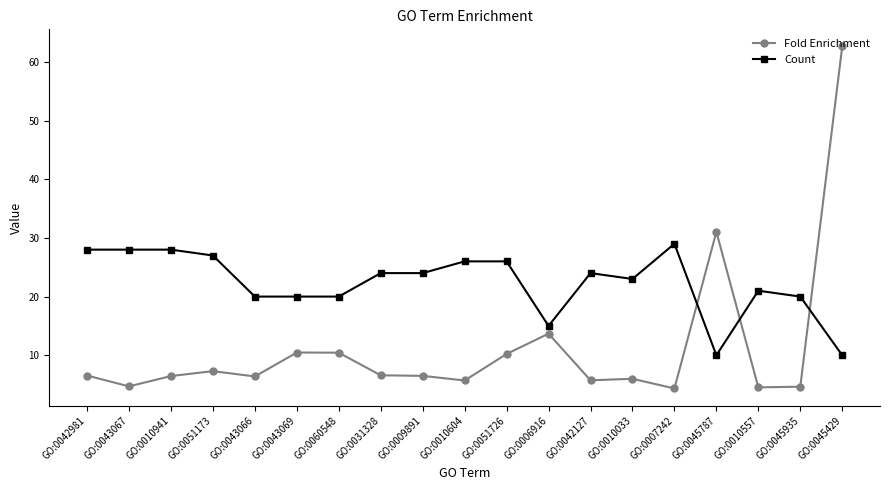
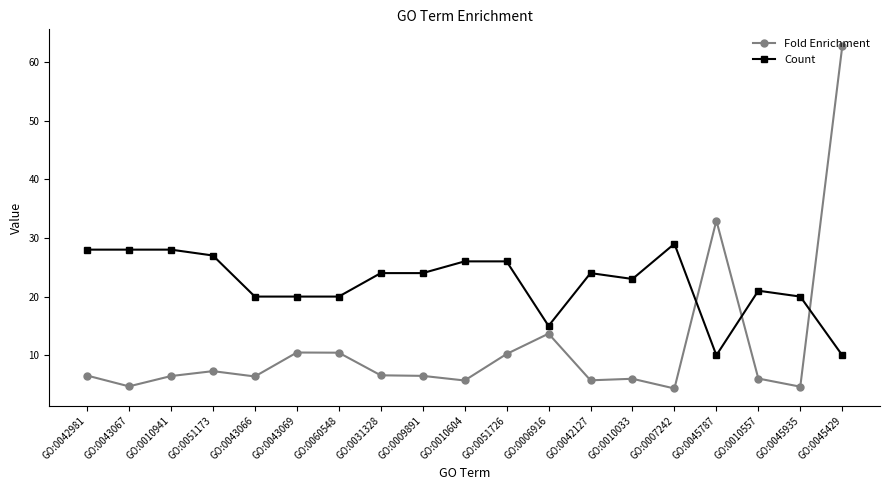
  {
    "Fold Enrichment": {
      "GO:0042981": 7,
      "GO:0043067": 5,
      "GO:0010941": 6,
      "GO:0051173": 7,
      "GO:0043066": 6,
      "GO:0043069": 10,
      "GO:0060548": 10,
      "GO:0031328": 7,
      "GO:0009891": 6,
      "GO:0010604": 6,
      "GO:0051726": 10,
      "GO:0006916": 14,
      "GO:0042127": 6,
      "GO:0010033": 6,
      "GO:0007242": 4,
-     "GO:0045787": 31,
-     "GO:0010557": 5,
+     "GO:0045787": 33,
+     "GO:0010557": 6,
      "GO:0045935": 5,
      "GO:0045429": 63
    },
    "Count": {
      "GO:0042981": 28,
      "GO:0043067": 28,
      "GO:0010941": 28,
      "GO:0051173": 27,
      "GO:0043066": 20,
      "GO:0043069": 20,
      "GO:0060548": 20,
      "GO:0031328": 24,
      "GO:0009891": 24,
      "GO:0010604": 26,
      "GO:0051726": 26,
      "GO:0006916": 15,
      "GO:0042127": 24,
      "GO:0010033": 23,
      "GO:0007242": 29,
      "GO:0045787": 10,
      "GO:0010557": 21,
      "GO:0045935": 20,
      "GO:0045429": 10
    }
  }
